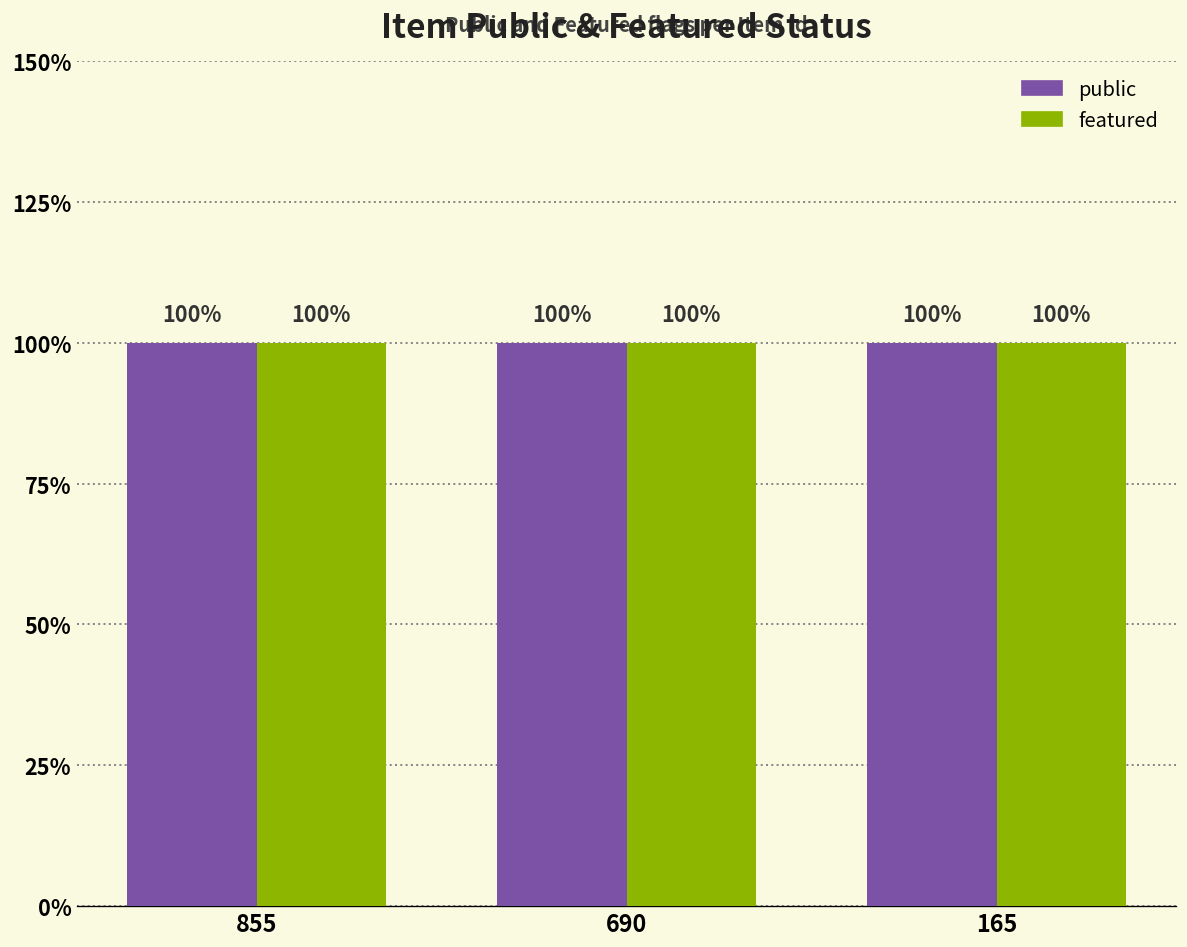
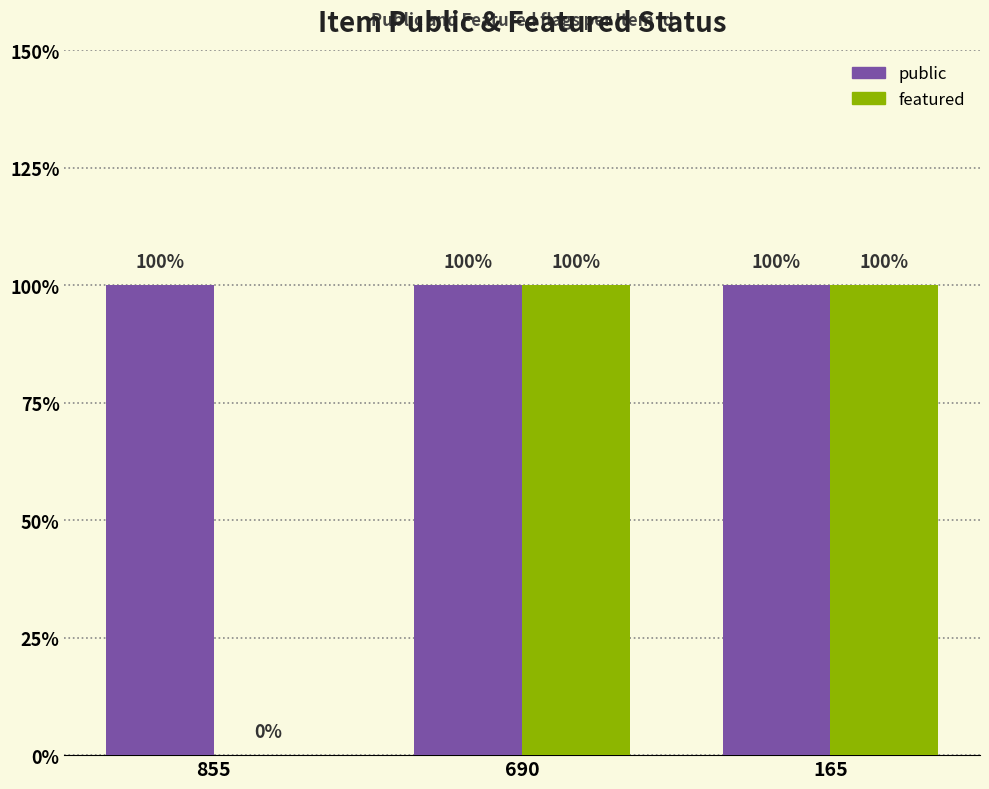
  {
    "public": {
      "855": "100%",
      "690": "100%",
      "165": "100%"
    },
    "featured": {
-     "855": "100%",
+     "855": "0%",
      "690": "100%",
      "165": "100%"
    }
  }
